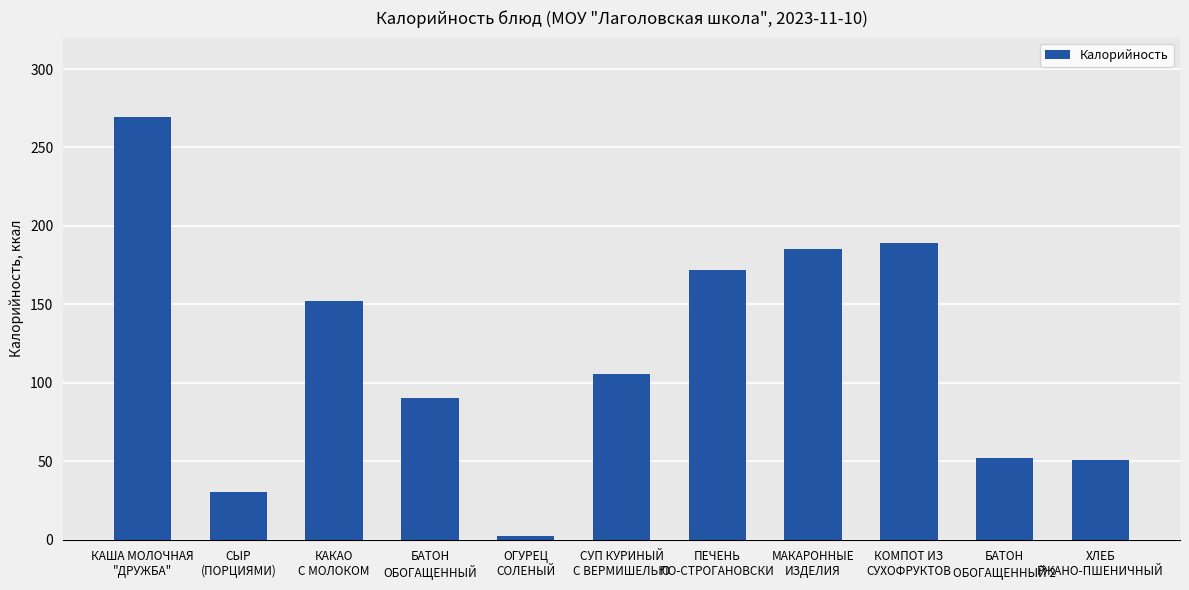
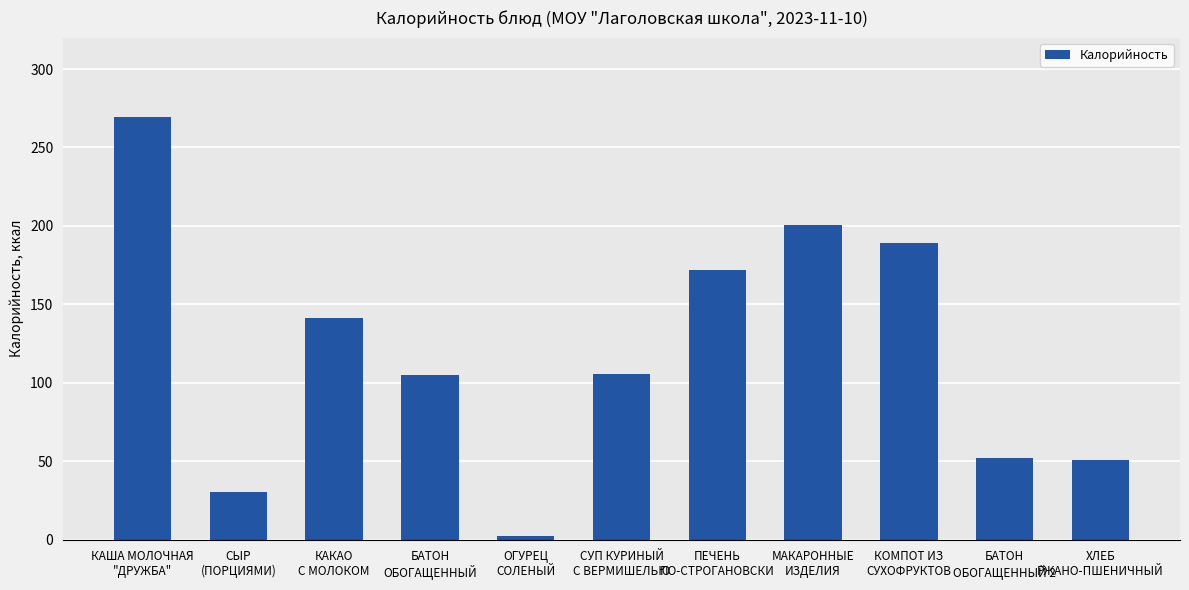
  {
    "КАША МОЛОЧНАЯ \"ДРУЖБА\"": 269,
    "СЫР (ПОРЦИЯМИ)": 30,
-   "КАКАО С МОЛОКОМ": 152,
-   "БАТОН ОБОГАЩЕННЫЙ": 91,
+   "КАКАО С МОЛОКОМ": 141,
+   "БАТОН ОБОГАЩЕННЫЙ": 105,
    "ОГУРЕЦ СОЛЕНЫЙ": 3,
    "СУП КУРИНЫЙ С ВЕРМИШЕЛЬЮ": 106,
    "ПЕЧЕНЬ ПО-СТРОГАНОВСКИ": 172,
-   "МАКАРОННЫЕ ИЗДЕЛИЯ": 185,
+   "МАКАРОННЫЕ ИЗДЕЛИЯ": 201,
    "КОМПОТ ИЗ СУХОФРУКТОВ": 189,
    "ХЛЕБ РЖАНО-ПШЕНИЧНЫЙ": 51
  }
